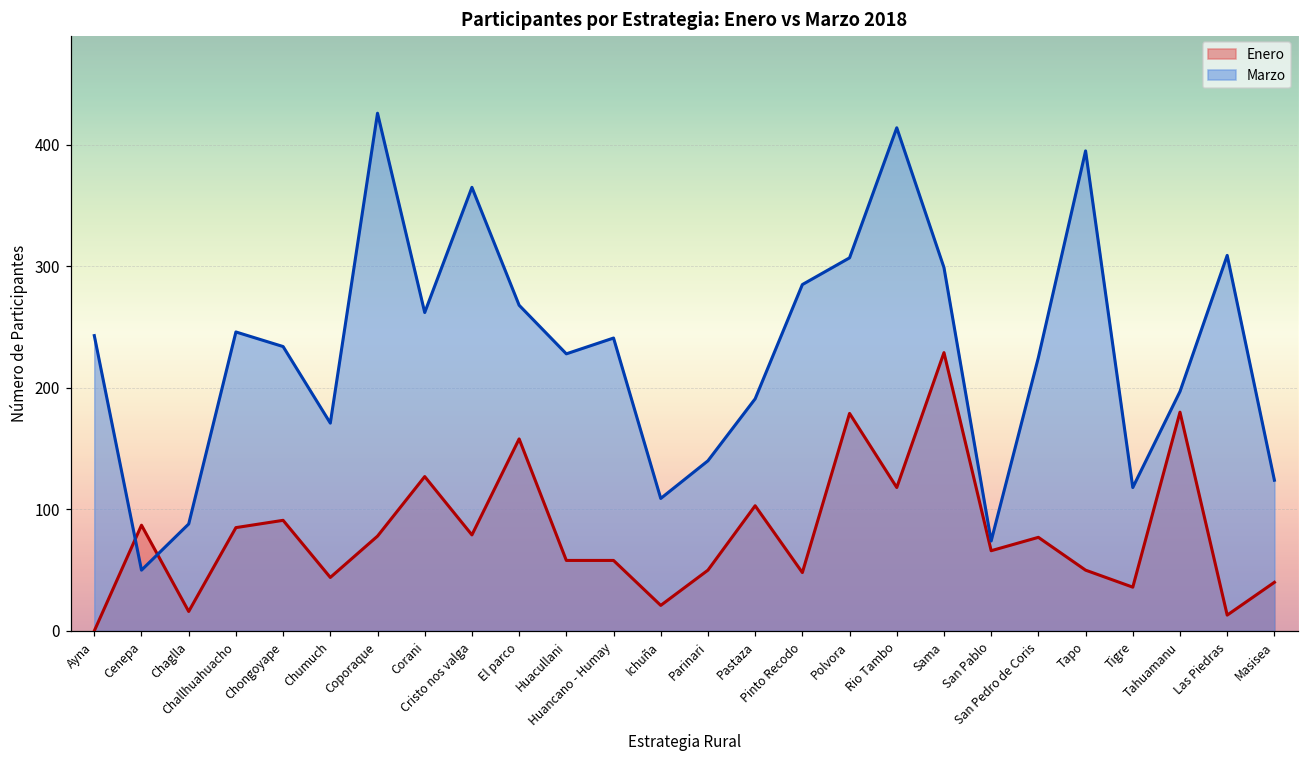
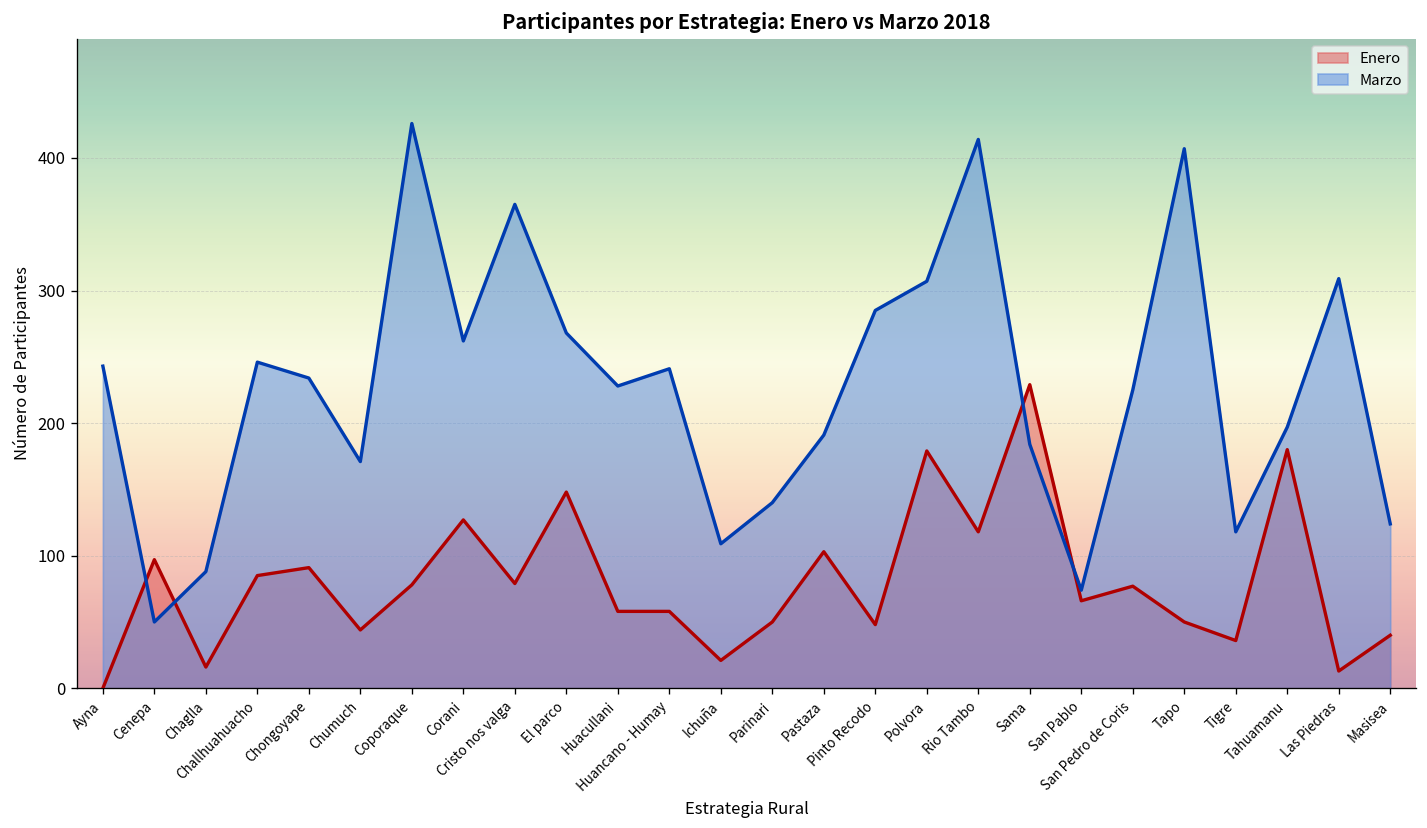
  {
    "Enero": {
      "Ayna": 0,
-     "Cenepa": 87,
+     "Cenepa": 97,
      "Chaglla": 16,
      "Challhuahuacho": 85,
      "Chongoyape": 91,
      "Chumuch": 44,
      "Coporaque": 78,
      "Corani": 127,
      "Cristo nos valga": 79,
-     "El parco": 158,
+     "El parco": 148,
      "Huacullani": 58,
      "Huancano - Humay": 58,
      "Ichuña": 21,
      "Parinari": 50,
      "Pastaza": 103,
      "Pinto Recodo": 48,
      "Polvora": 179,
      "Rio Tambo": 118,
      "Sama": 229,
      "San Pablo": 66,
      "San Pedro de Coris": 77,
      "Tapo": 50,
      "Tigre": 36,
      "Tahuamanu": 180,
      "Las Piedras": 13,
      "Masisea": 40
    },
    "Marzo": {
      "Ayna": 243,
      "Cenepa": 50,
      "Chaglla": 88,
      "Challhuahuacho": 246,
      "Chongoyape": 234,
      "Chumuch": 171,
      "Coporaque": 426,
      "Corani": 262,
      "Cristo nos valga": 365,
      "El parco": 268,
      "Huacullani": 228,
      "Huancano - Humay": 241,
      "Ichuña": 109,
      "Parinari": 140,
      "Pastaza": 191,
      "Pinto Recodo": 285,
      "Polvora": 307,
      "Rio Tambo": 414,
-     "Sama": 299,
+     "Sama": 184,
      "San Pablo": 74,
      "San Pedro de Coris": 225,
-     "Tapo": 395,
+     "Tapo": 407,
      "Tigre": 118,
      "Tahuamanu": 197,
      "Las Piedras": 309,
      "Masisea": 124
    }
  }
